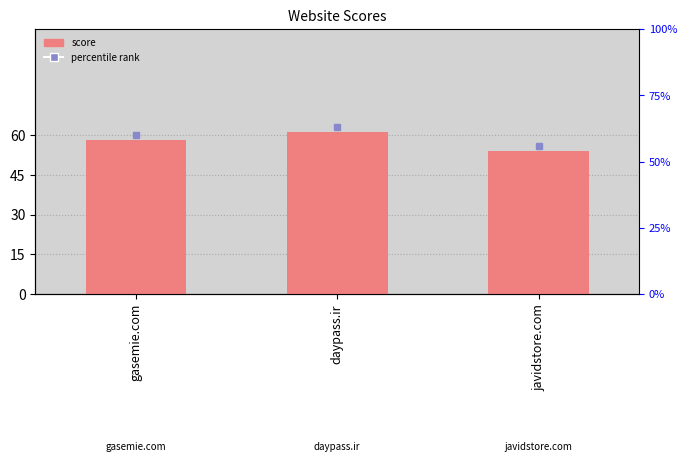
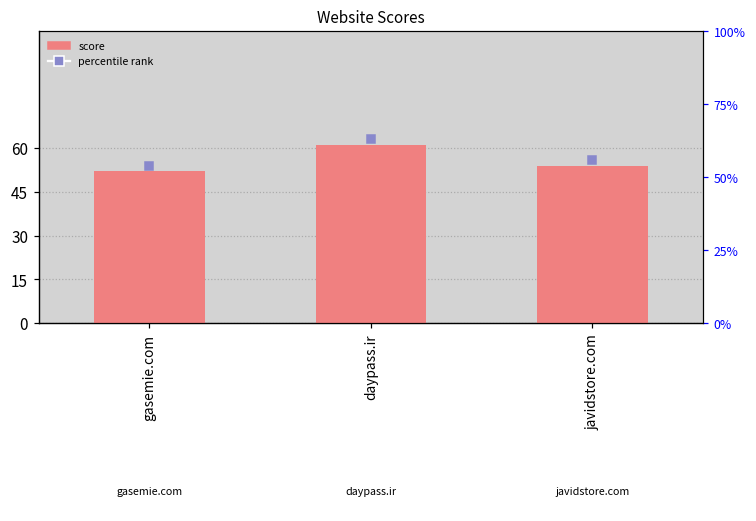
  {
    "score": {
-     "gasemie.com": 58,
+     "gasemie.com": 52,
      "daypass.ir": 61,
      "javidstore.com": 54
    }
  }
